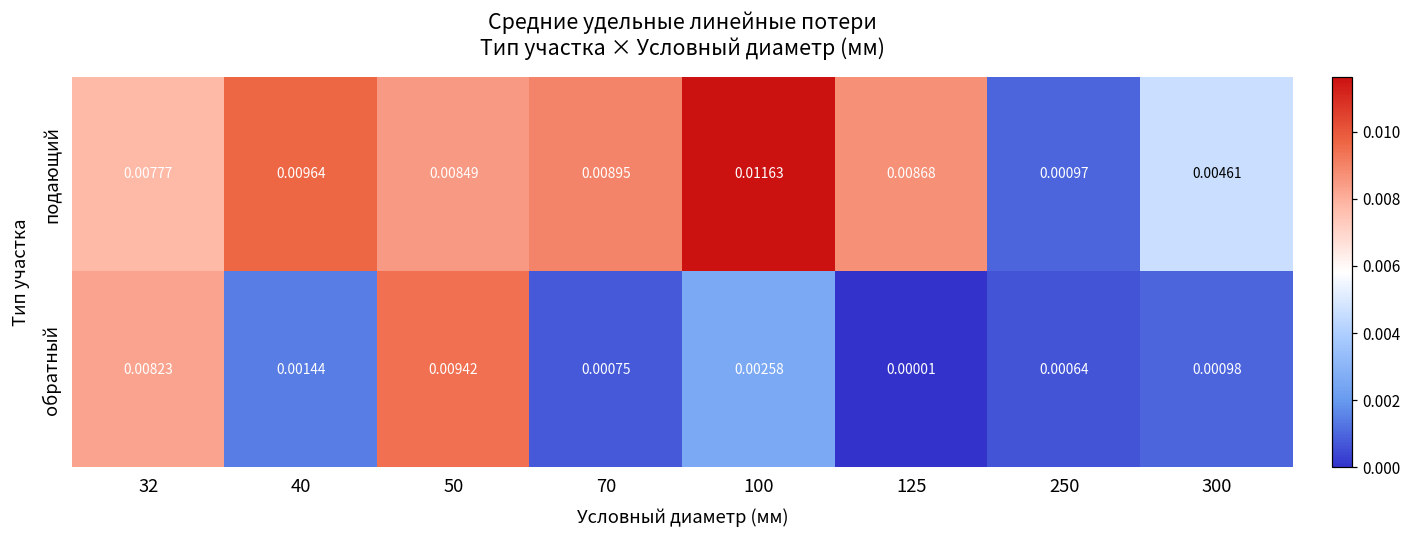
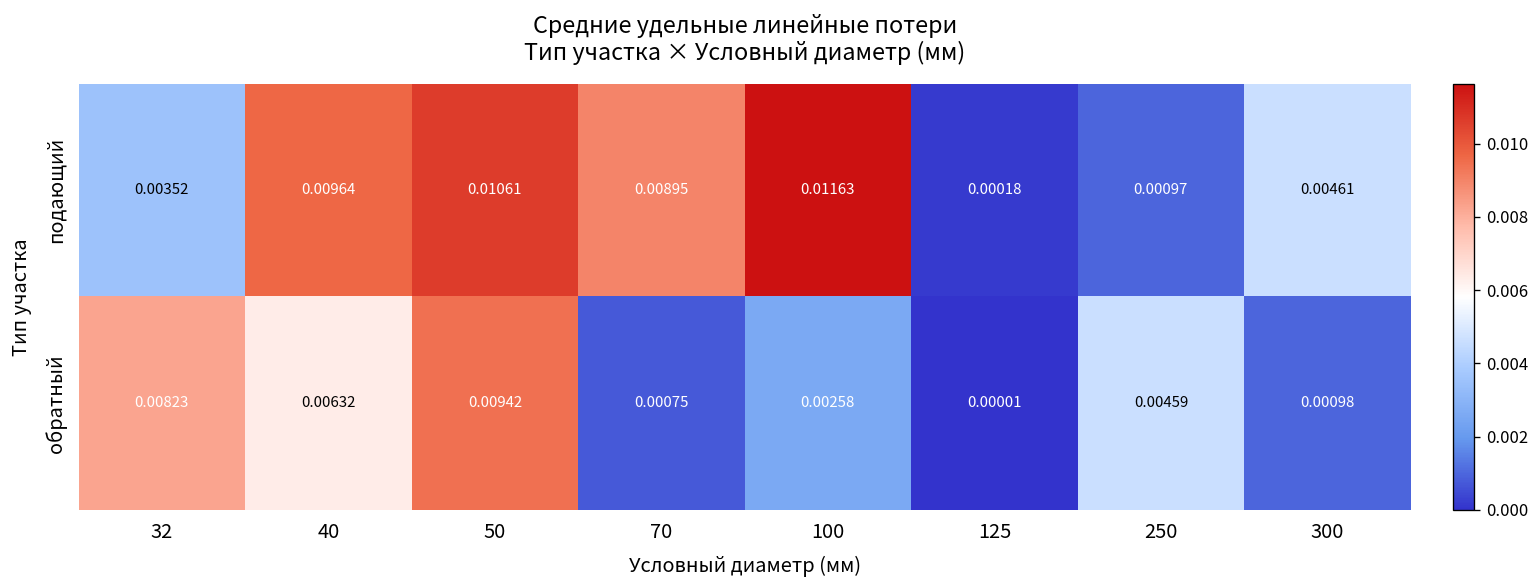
  {
    "подающий": {
-     "32": 0.00777,
+     "32": 0.00352,
      "40": 0.00964,
-     "50": 0.00849,
+     "50": 0.01061,
      "70": 0.00895,
      "100": 0.01163,
-     "125": 0.00868,
+     "125": 0.00018,
      "250": 0.00097,
      "300": 0.00461
    },
    "обратный": {
      "32": 0.00823,
-     "40": 0.00144,
+     "40": 0.00632,
      "50": 0.00942,
      "70": 0.00075,
      "100": 0.00258,
      "125": 0.00001,
-     "250": 0.00064,
+     "250": 0.00459,
      "300": 0.00098
    }
  }
